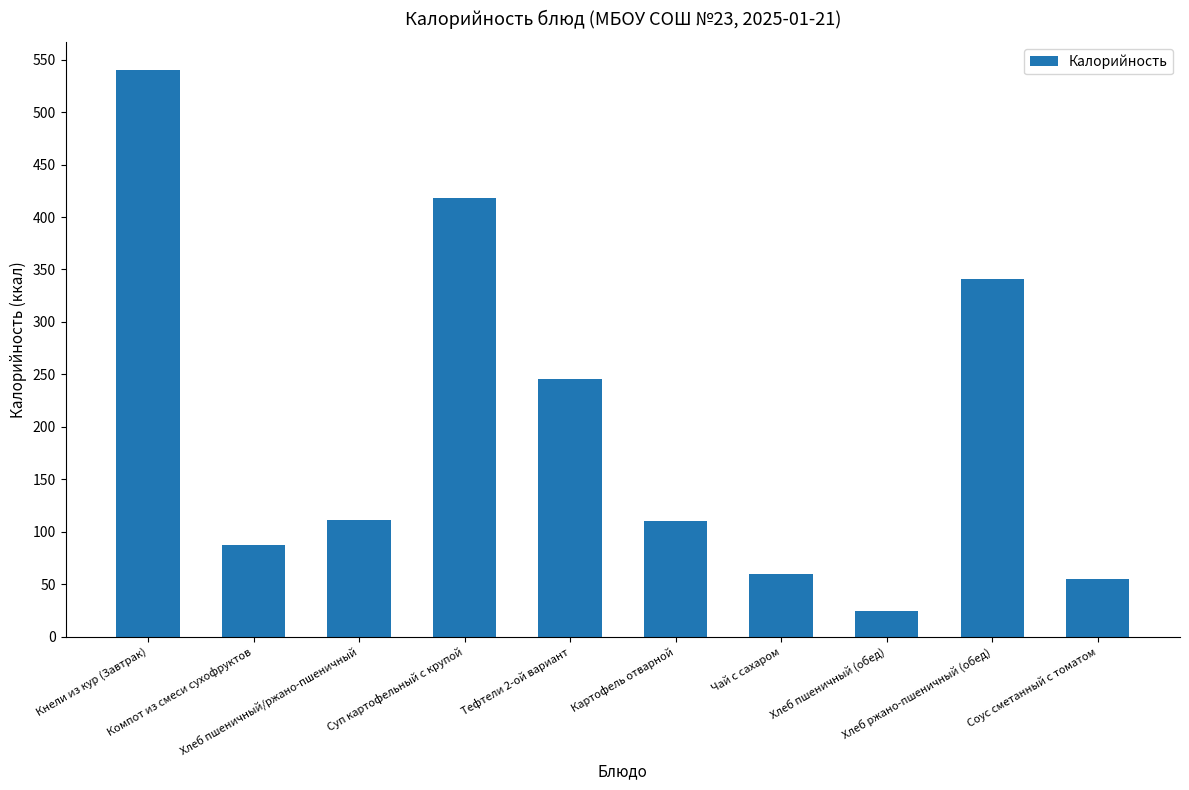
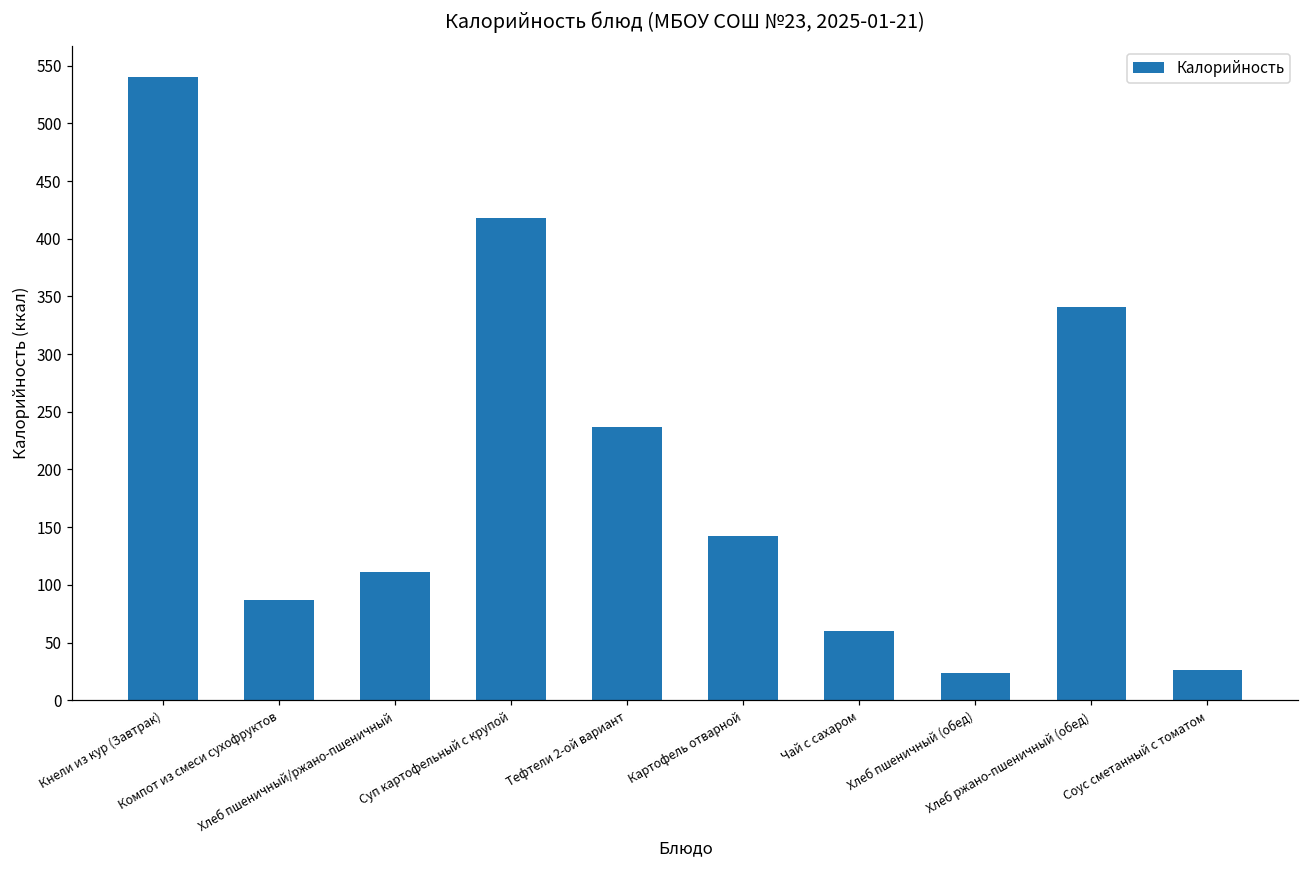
  {
    "Кнели из кур (Завтрак)": 540,
    "Компот из смеси сухофруктов": 87,
    "Хлеб пшеничный/ржано-пшеничный": 111,
    "Суп картофельный с крупой": 418,
-   "Тефтели 2-ой вариант": 246,
-   "Картофель отварной": 110,
+   "Тефтели 2-ой вариант": 237,
+   "Картофель отварной": 142,
    "Чай с сахаром": 60,
    "Хлеб пшеничный (обед)": 24,
    "Хлеб ржано-пшеничный (обед)": 341,
-   "Соус сметанный с томатом": 55
+   "Соус сметанный с томатом": 26
  }
